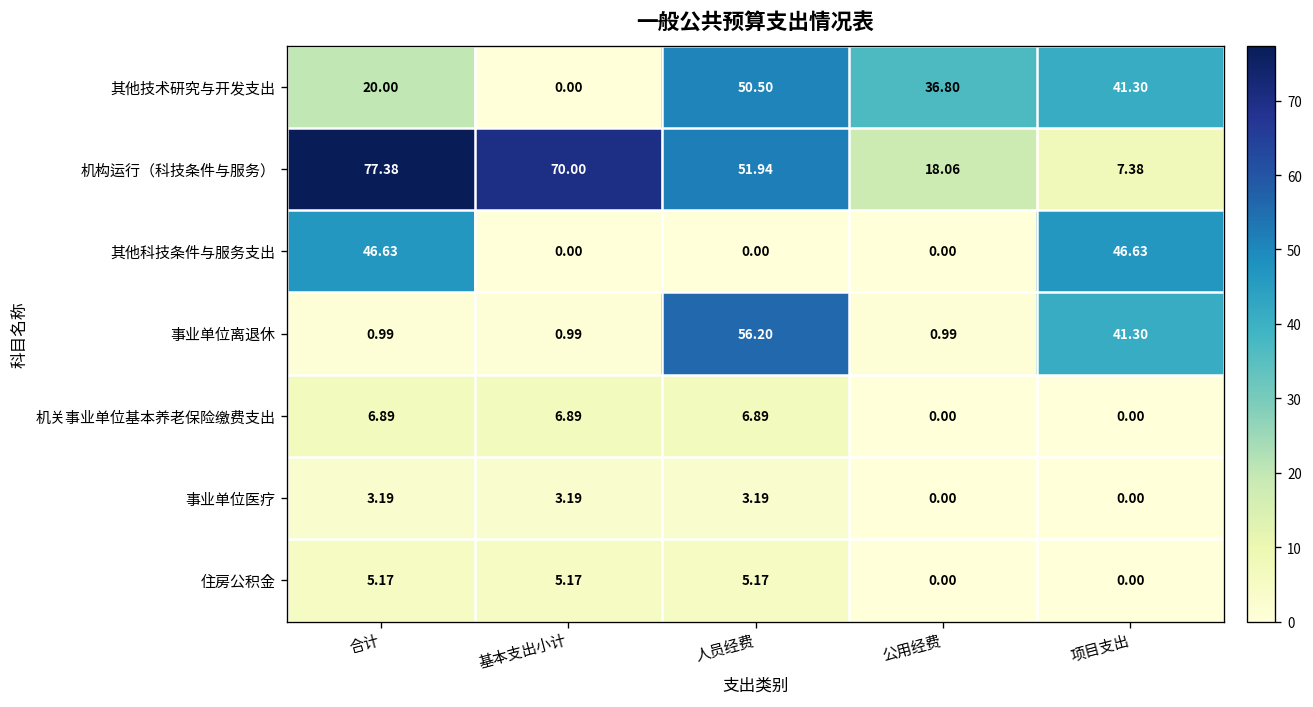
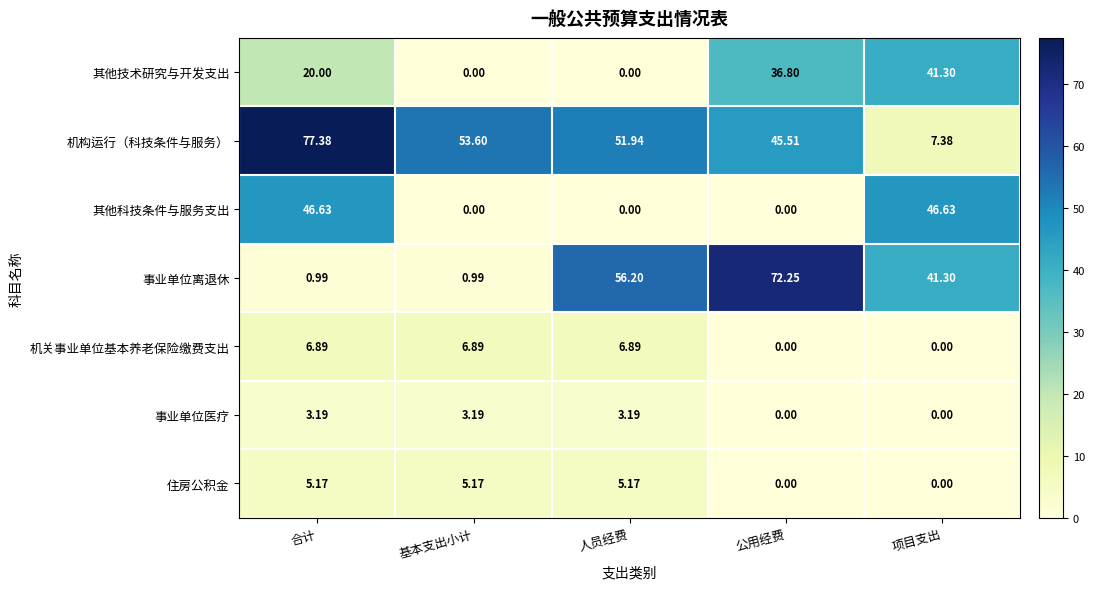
  {
    "其他技术研究与开发支出": {
      "合计": 20.00,
      "基本支出小计": 0.00,
-     "人员经费": 50.50,
+     "人员经费": 0.00,
      "公用经费": 36.80,
      "项目支出": 41.30
    },
    "机构运行（科技条件与服务）": {
      "合计": 77.38,
-     "基本支出小计": 70.00,
+     "基本支出小计": 53.60,
      "人员经费": 51.94,
-     "公用经费": 18.06,
+     "公用经费": 45.51,
      "项目支出": 7.38
    },
    "其他科技条件与服务支出": {
      "合计": 46.63,
      "基本支出小计": 0.00,
      "人员经费": 0.00,
      "公用经费": 0.00,
      "项目支出": 46.63
    },
    "事业单位离退休": {
      "合计": 0.99,
      "基本支出小计": 0.99,
      "人员经费": 56.20,
-     "公用经费": 0.99,
+     "公用经费": 72.25,
      "项目支出": 41.30
    },
    "机关事业单位基本养老保险缴费支出": {
      "合计": 6.89,
      "基本支出小计": 6.89,
      "人员经费": 6.89,
      "公用经费": 0.00,
      "项目支出": 0.00
    },
    "事业单位医疗": {
      "合计": 3.19,
      "基本支出小计": 3.19,
      "人员经费": 3.19,
      "公用经费": 0.00,
      "项目支出": 0.00
    },
    "住房公积金": {
      "合计": 5.17,
      "基本支出小计": 5.17,
      "人员经费": 5.17,
      "公用经费": 0.00,
      "项目支出": 0.00
    }
  }
